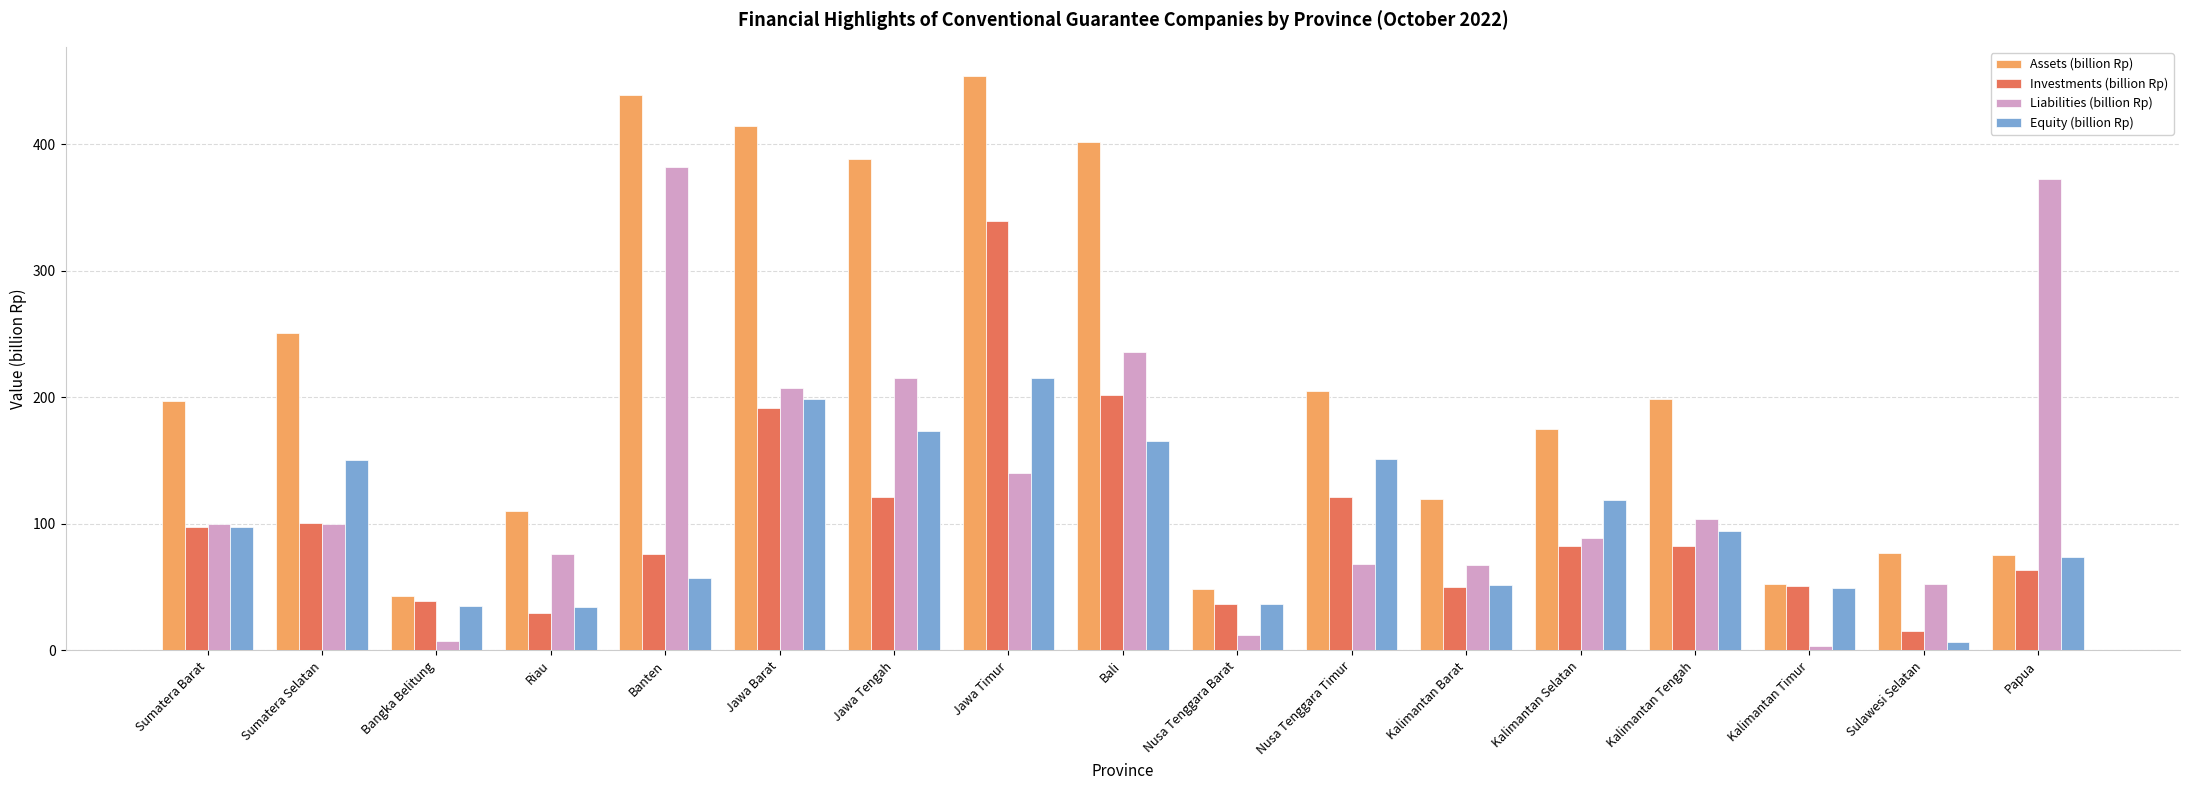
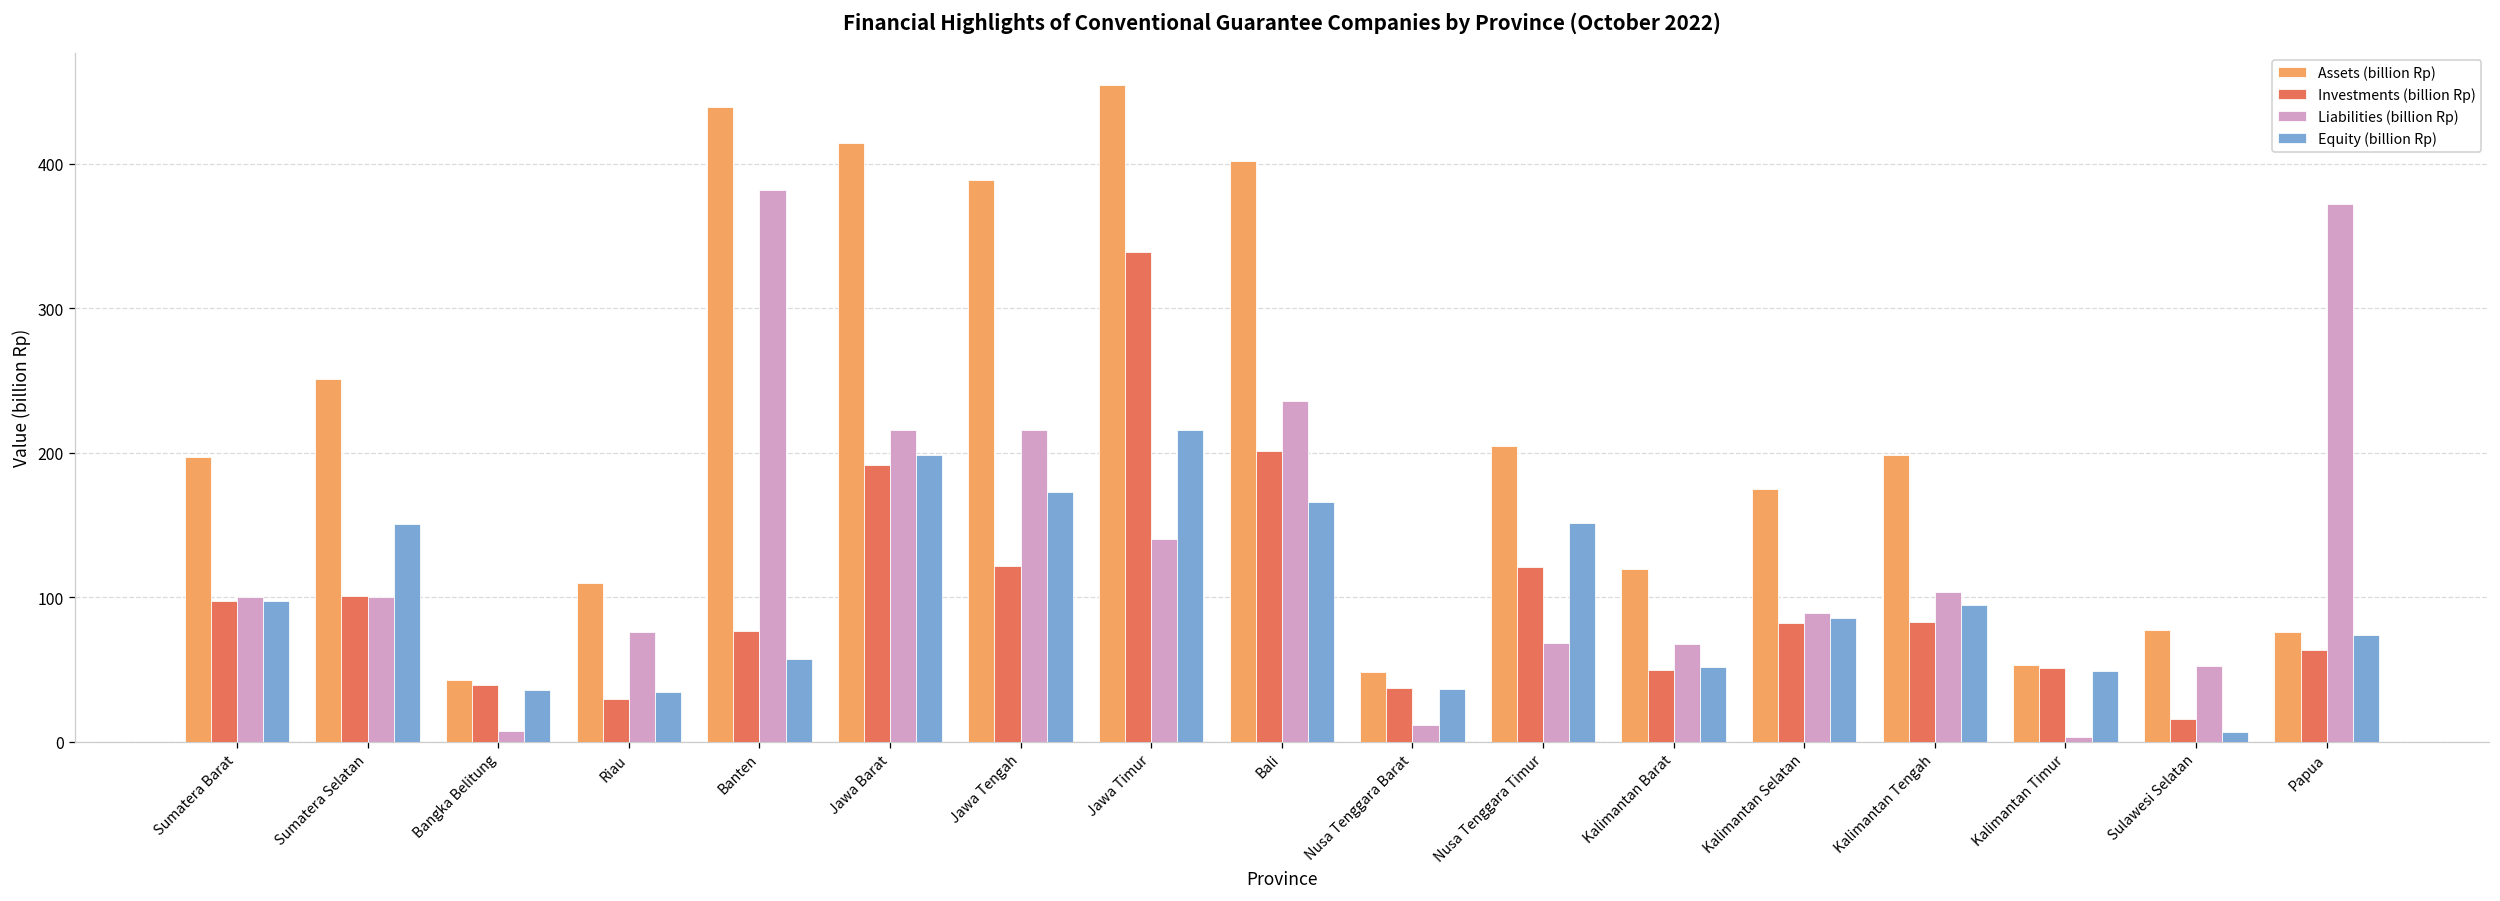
  {
    "Liabilities (billion Rp)": {
      "Sumatera Barat": 100,
      "Sumatera Selatan": 100,
      "Bangka Belitung": 7,
      "Riau": 76,
      "Banten": 382,
-     "Jawa Barat": 207,
+     "Jawa Barat": 216,
      "Jawa Tengah": 216,
      "Jawa Timur": 140,
      "Bali": 236,
      "Nusa Tenggara Barat": 12,
      "Nusa Tenggara Timur": 68,
      "Kalimantan Barat": 68,
      "Kalimantan Selatan": 89,
      "Kalimantan Tengah": 104,
      "Kalimantan Timur": 4,
      "Sulawesi Selatan": 52,
      "Papua": 372
    },
    "Equity (billion Rp)": {
      "Sumatera Barat": 97,
      "Sumatera Selatan": 151,
      "Bangka Belitung": 35,
      "Riau": 34,
      "Banten": 57,
      "Jawa Barat": 199,
      "Jawa Tengah": 173,
      "Jawa Timur": 216,
      "Bali": 166,
      "Nusa Tenggara Barat": 37,
      "Nusa Tenggara Timur": 151,
      "Kalimantan Barat": 52,
-     "Kalimantan Selatan": 119,
+     "Kalimantan Selatan": 86,
      "Kalimantan Tengah": 95,
      "Kalimantan Timur": 49,
      "Sulawesi Selatan": 7,
      "Papua": 74
    }
  }
